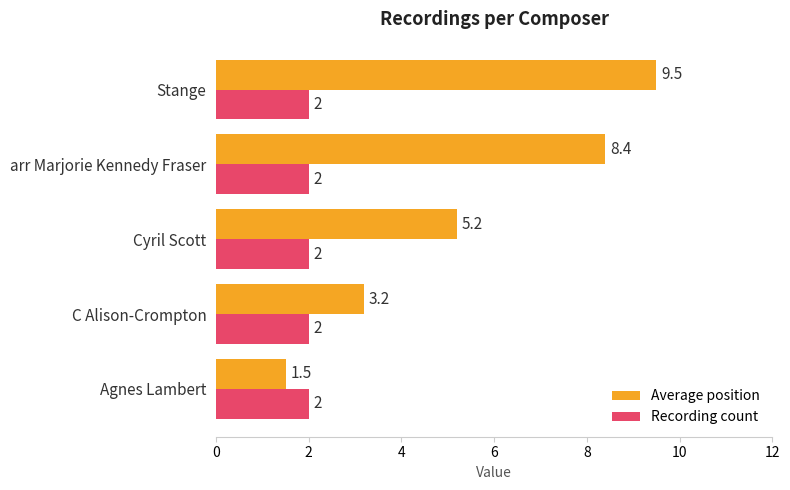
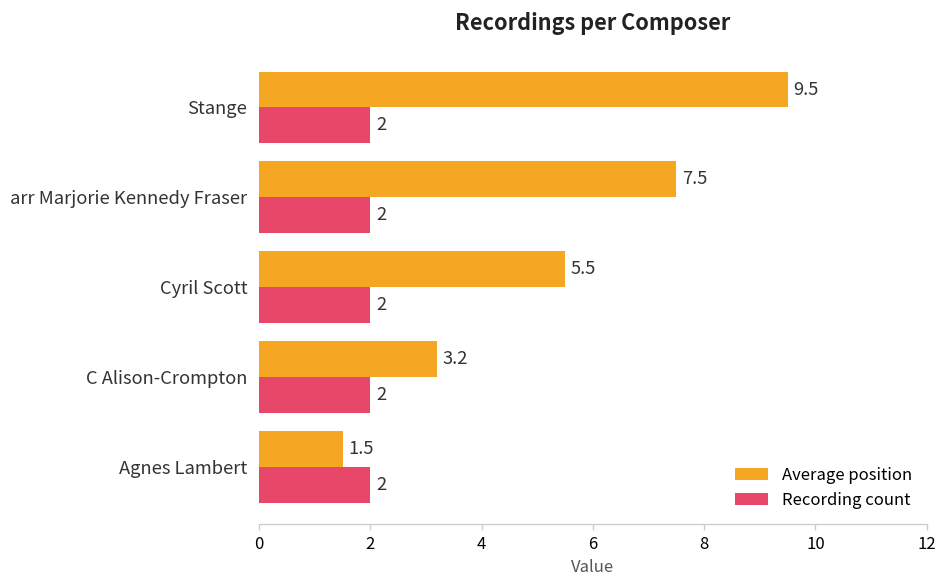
  {
    "Average position": {
      "Stange": 9.5,
-     "arr Marjorie Kennedy Fraser": 8.4,
-     "Cyril Scott": 5.2,
+     "arr Marjorie Kennedy Fraser": 7.5,
+     "Cyril Scott": 5.5,
      "C Alison-Crompton": 3.2,
      "Agnes Lambert": 1.5
    },
    "Recording count": {
      "Stange": 2,
      "arr Marjorie Kennedy Fraser": 2,
      "Cyril Scott": 2,
      "C Alison-Crompton": 2,
      "Agnes Lambert": 2
    }
  }
